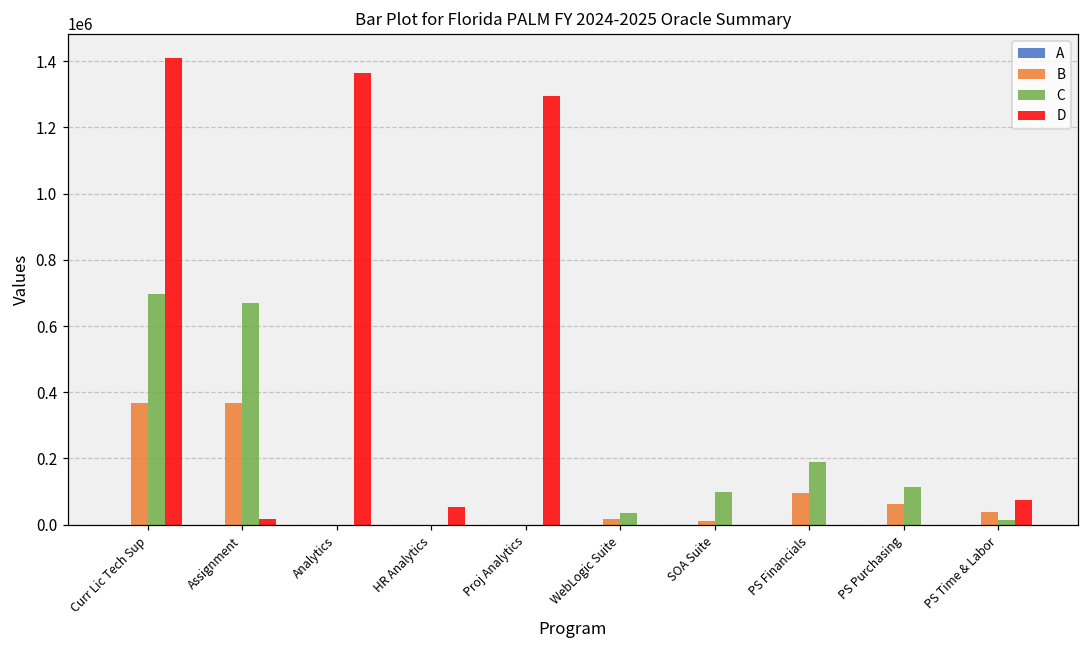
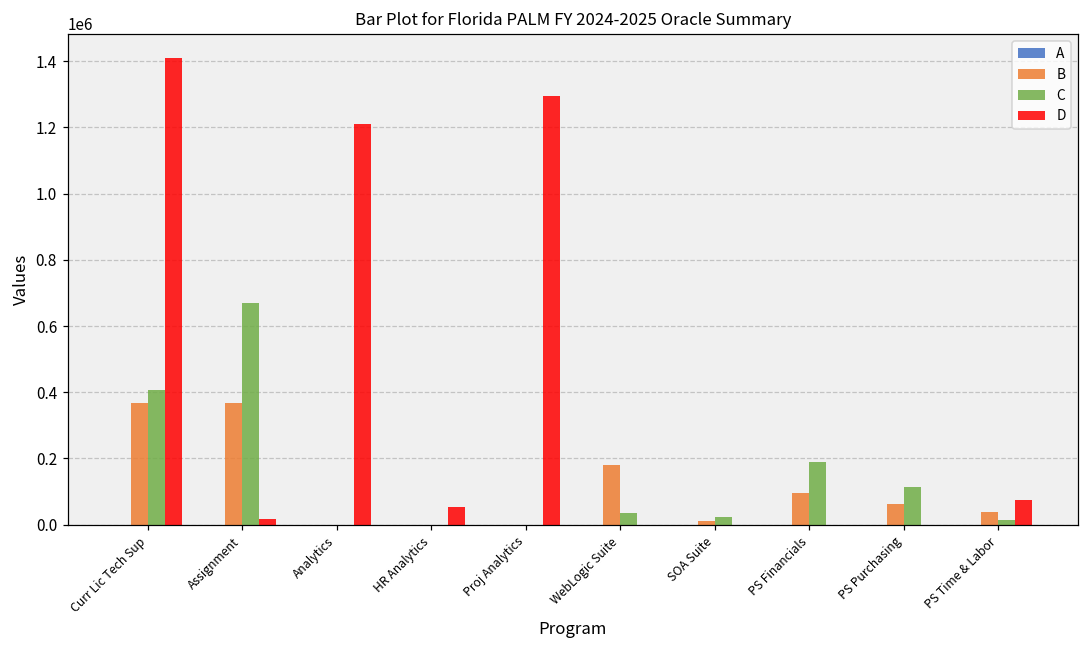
  {
    "A": {
      "Curr Lic Tech Sup": 0,
      "Assignment": 0,
      "Analytics": 0,
      "HR Analytics": 0,
      "Proj Analytics": 0,
      "WebLogic Suite": 0,
      "SOA Suite": 0,
      "PS Financials": 0,
      "PS Purchasing": 0,
      "PS Time & Labor": 0
    },
    "B": {
      "Curr Lic Tech Sup": 370000,
      "Assignment": 370000,
      "Analytics": 0,
      "HR Analytics": 0,
      "Proj Analytics": 0,
-     "WebLogic Suite": 20000,
+     "WebLogic Suite": 180000,
      "SOA Suite": 10000,
      "PS Financials": 90000,
      "PS Purchasing": 60000,
      "PS Time & Labor": 40000
    },
    "C": {
-     "Curr Lic Tech Sup": 700000,
+     "Curr Lic Tech Sup": 410000,
      "Assignment": 670000,
      "Analytics": 0,
      "HR Analytics": 0,
      "Proj Analytics": 0,
      "WebLogic Suite": 30000,
-     "SOA Suite": 100000,
+     "SOA Suite": 20000,
      "PS Financials": 190000,
      "PS Purchasing": 110000,
      "PS Time & Labor": 10000
    },
    "D": {
      "Curr Lic Tech Sup": 1410000,
      "Assignment": 20000,
-     "Analytics": 1360000,
+     "Analytics": 1210000,
      "HR Analytics": 50000,
      "Proj Analytics": 1290000,
      "WebLogic Suite": 0,
      "SOA Suite": 0,
      "PS Financials": 0,
      "PS Purchasing": 0,
      "PS Time & Labor": 70000
    }
  }
